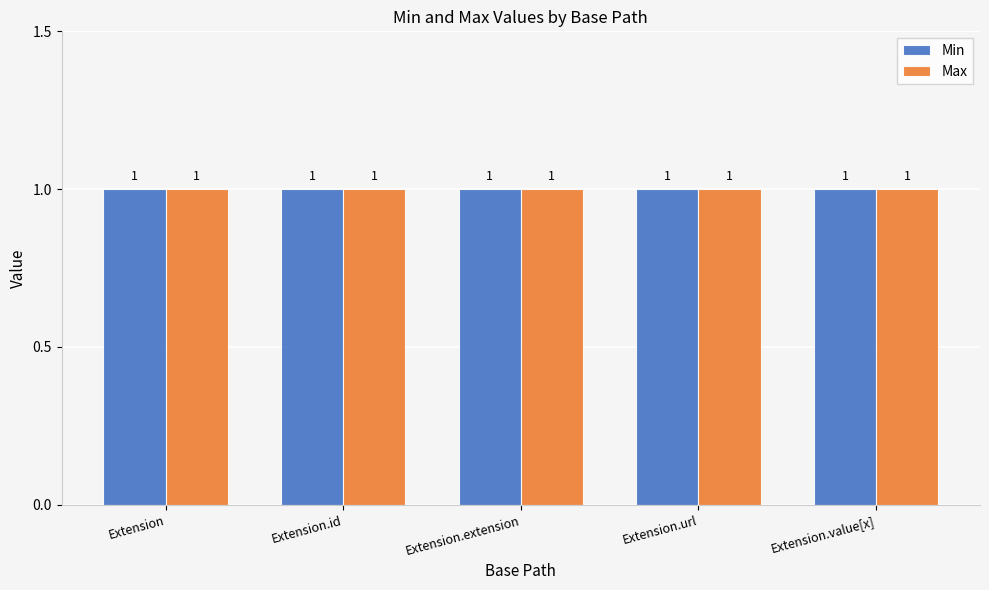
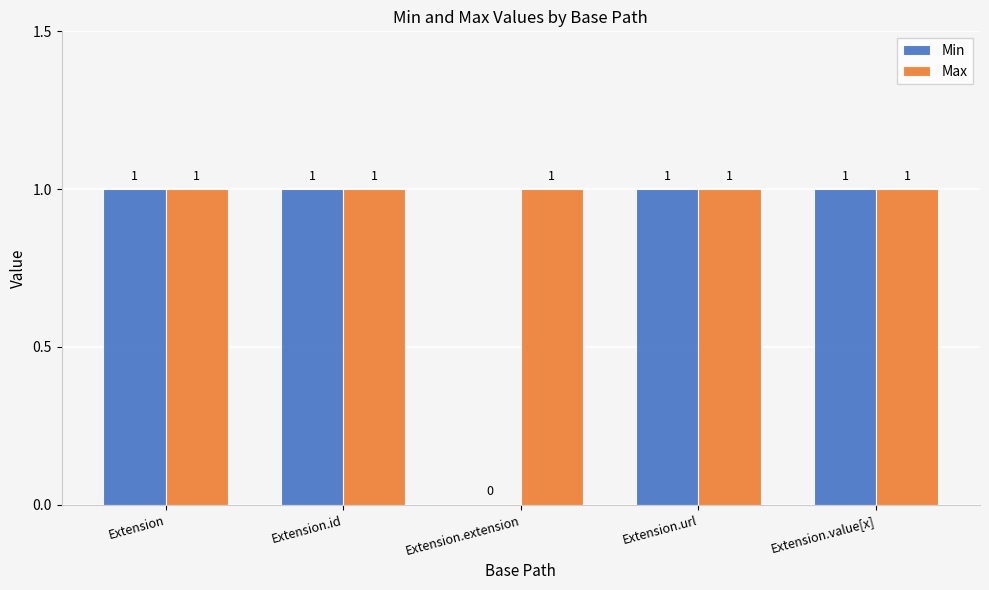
  {
    "Min": {
      "Extension": 1,
      "Extension.id": 1,
-     "Extension.extension": 1,
+     "Extension.extension": 0,
      "Extension.url": 1,
      "Extension.value[x]": 1
    },
    "Max": {
      "Extension": 1,
      "Extension.id": 1,
      "Extension.extension": 1,
      "Extension.url": 1,
      "Extension.value[x]": 1
    }
  }
